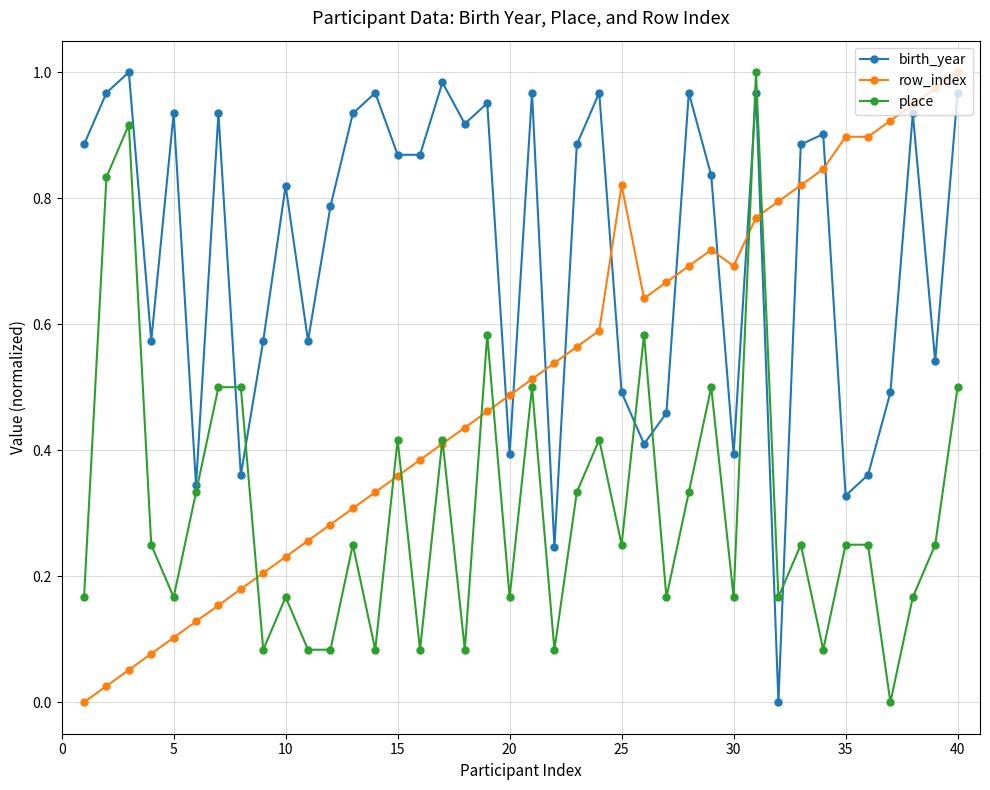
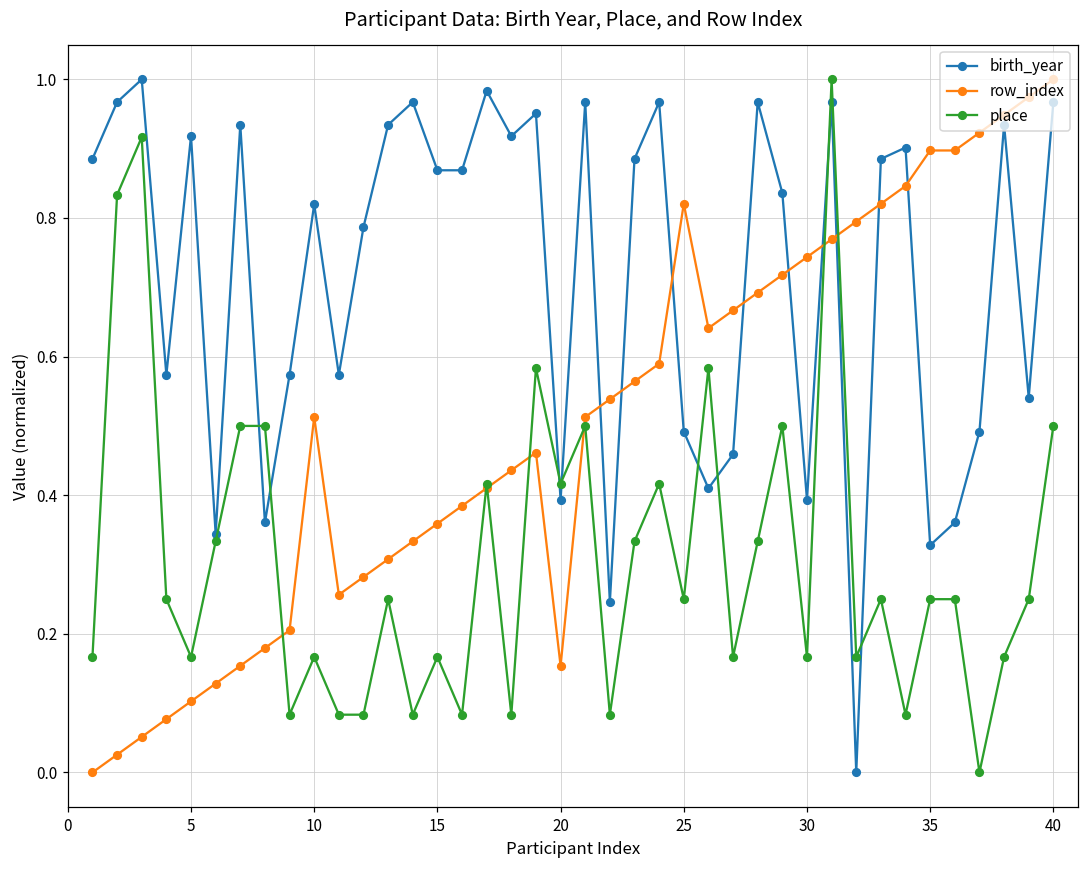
  {
    "birth_year": {
-     "5": 0.93,
+     "5": 0.92,
      "10": 0.82,
      "15": 0.87,
      "20": 0.39,
      "25": 0.49,
      "30": 0.39,
      "35": 0.33
    },
    "row_index": {
      "5": 0.10,
-     "10": 0.23,
+     "10": 0.51,
      "15": 0.36,
-     "20": 0.49,
+     "20": 0.15,
      "25": 0.82,
-     "30": 0.69,
+     "30": 0.74,
      "35": 0.90
    },
    "place": {
      "5": 0.17,
      "10": 0.17,
-     "15": 0.42,
-     "20": 0.17,
+     "15": 0.17,
+     "20": 0.42,
      "25": 0.25,
      "30": 0.17,
      "35": 0.25,
      "40": 0.50
    }
  }
